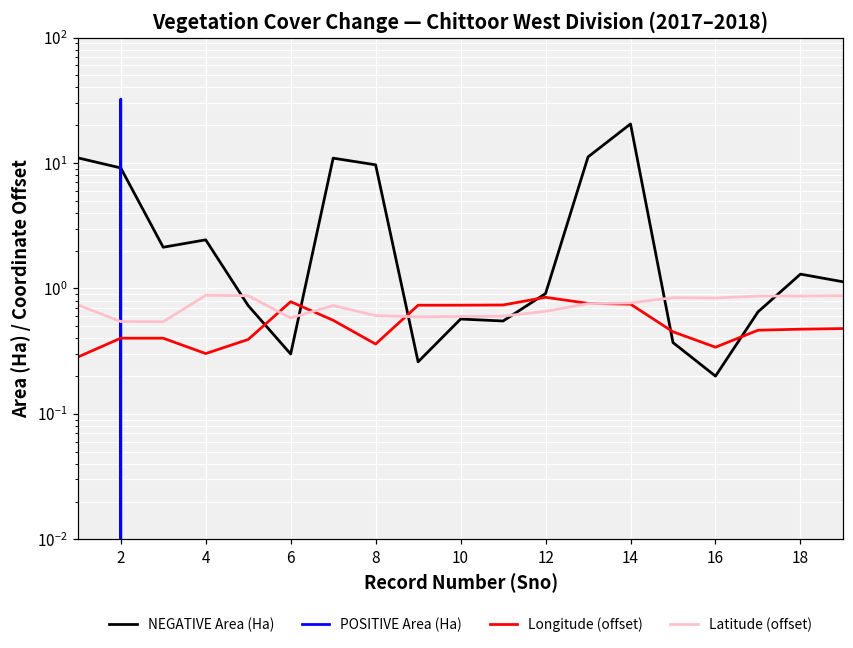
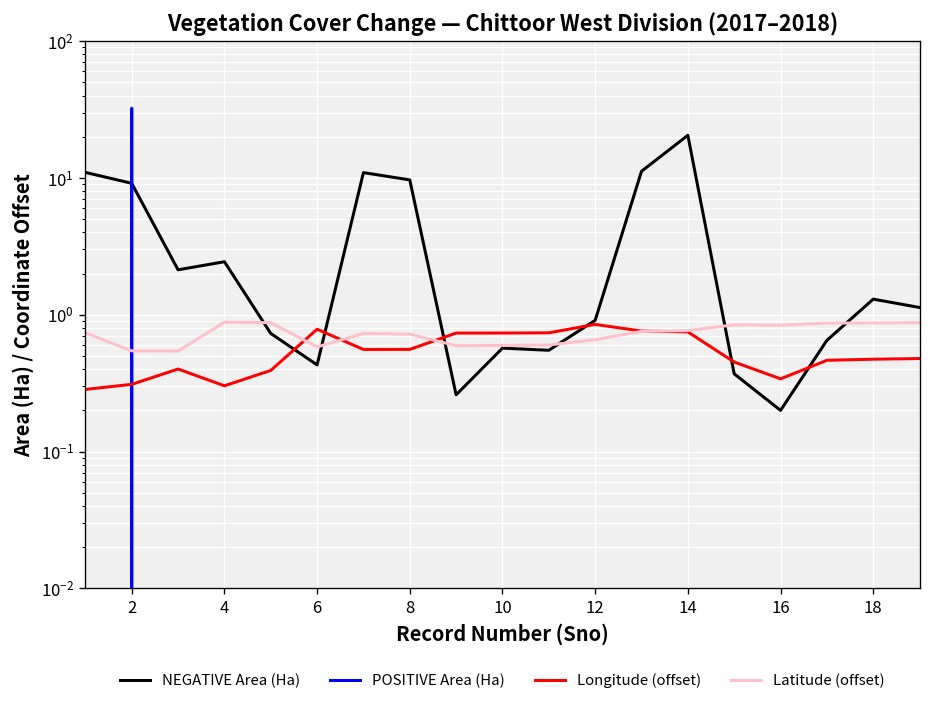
  {
    "NEGATIVE Area (Ha)": {
      "2": 9,
      "4": 2.4,
-     "6": 0.30,
+     "6": 0.43,
      "8": 10,
      "12": 0.9,
      "14": 20,
      "16": 0.20,
      "18": 1.3
    },
    "POSITIVE Area (Ha)": {
      "2": 32
    },
    "Longitude (offset)": {
-     "2": 0.40,
+     "2": 0.31,
      "4": 0.30,
      "6": 0.8,
-     "8": 0.36,
+     "8": 0.6,
      "10": 0.7,
      "12": 0.8,
      "16": 0.34,
      "18": 0.47
    },
    "Latitude (offset)": {
      "2": 0.5,
      "4": 0.9,
      "6": 0.6,
-     "8": 0.6,
+     "8": 0.7,
      "12": 0.7,
      "16": 0.8,
      "18": 0.9
    }
  }
